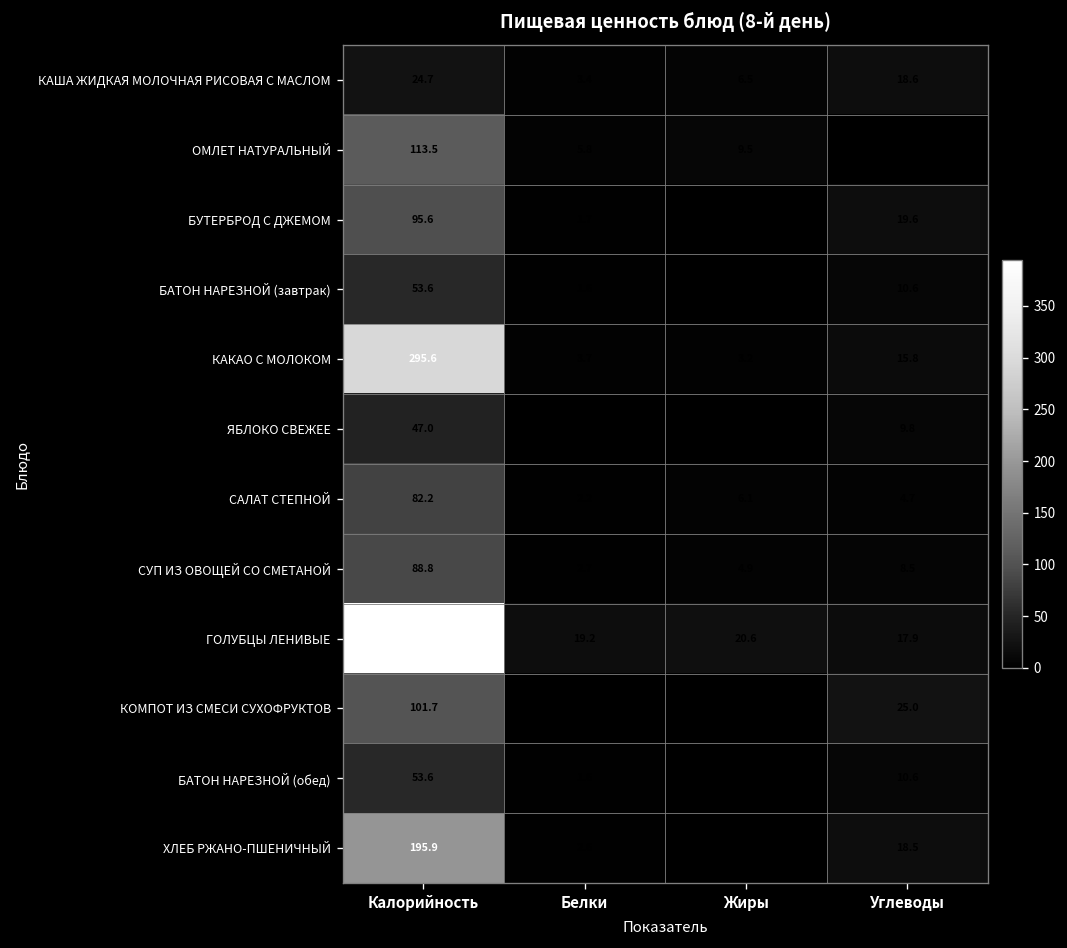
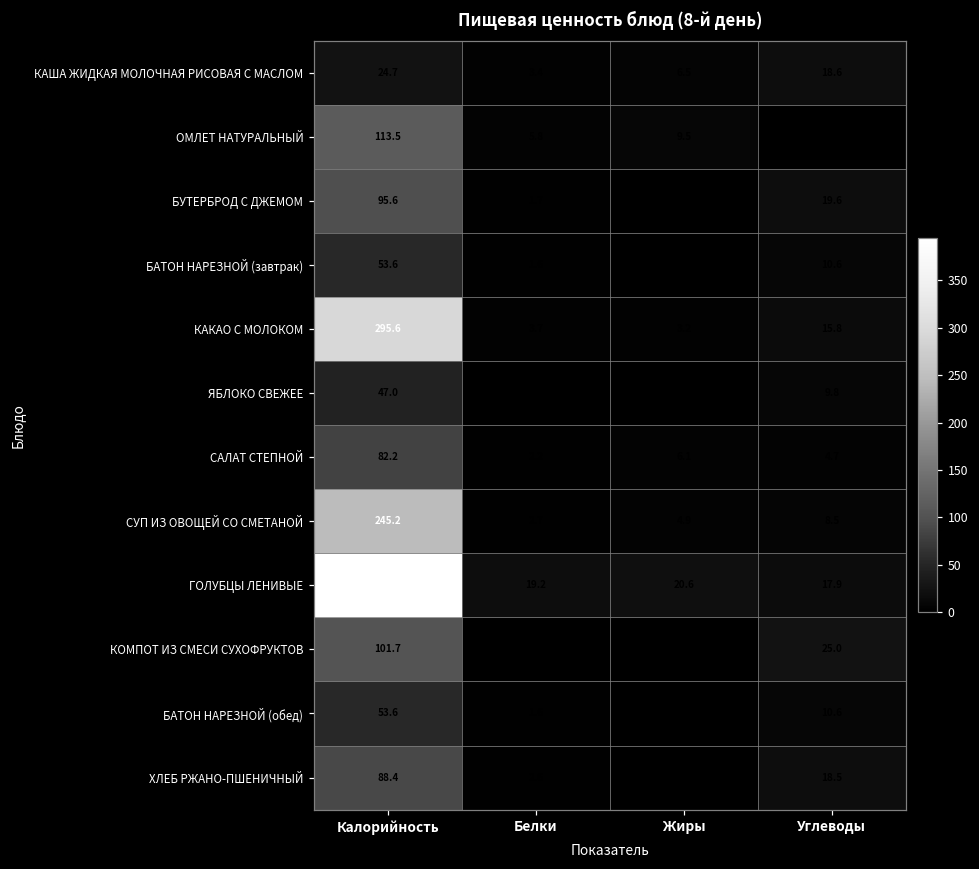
  {
    "ОМЛЕТ НАТУРАЛЬНЫЙ": {
      "Калорийность": 113.5
    },
    "БУТЕРБРОД С ДЖЕМОМ": {
      "Калорийность": 95.6
    },
    "САЛАТ СТЕПНОЙ": {
      "Калорийность": 82.2
    },
    "СУП ИЗ ОВОЩЕЙ СО СМЕТАНОЙ": {
-     "Калорийность": 88.8
+     "Калорийность": 245.2
    },
    "КОМПОТ ИЗ СМЕСИ СУХОФРУКТОВ": {
      "Калорийность": 101.7
    },
    "ХЛЕБ РЖАНО-ПШЕНИЧНЫЙ": {
-     "Калорийность": 195.9
+     "Калорийность": 88.4
    }
  }
